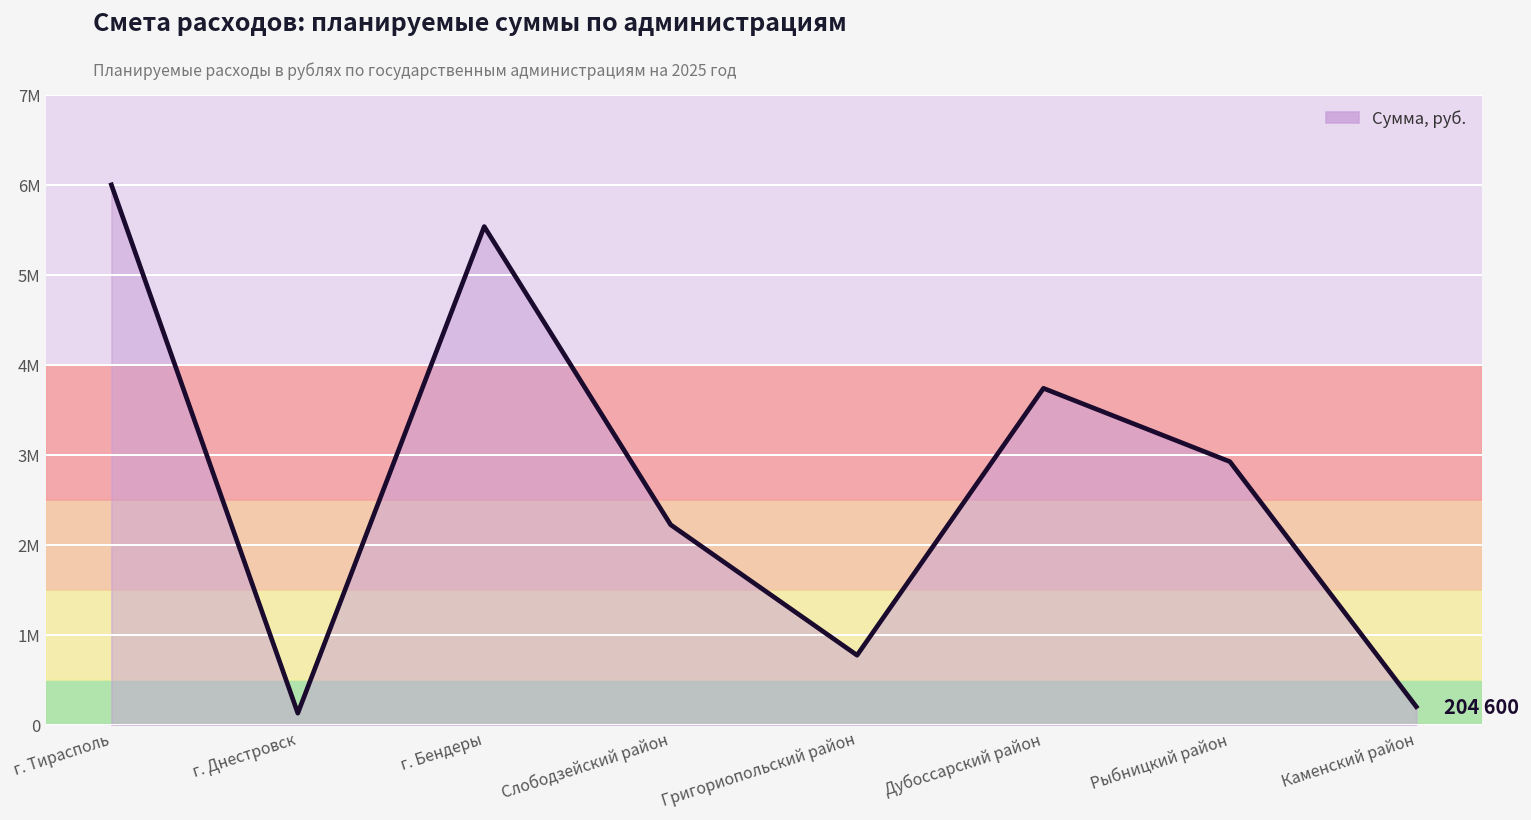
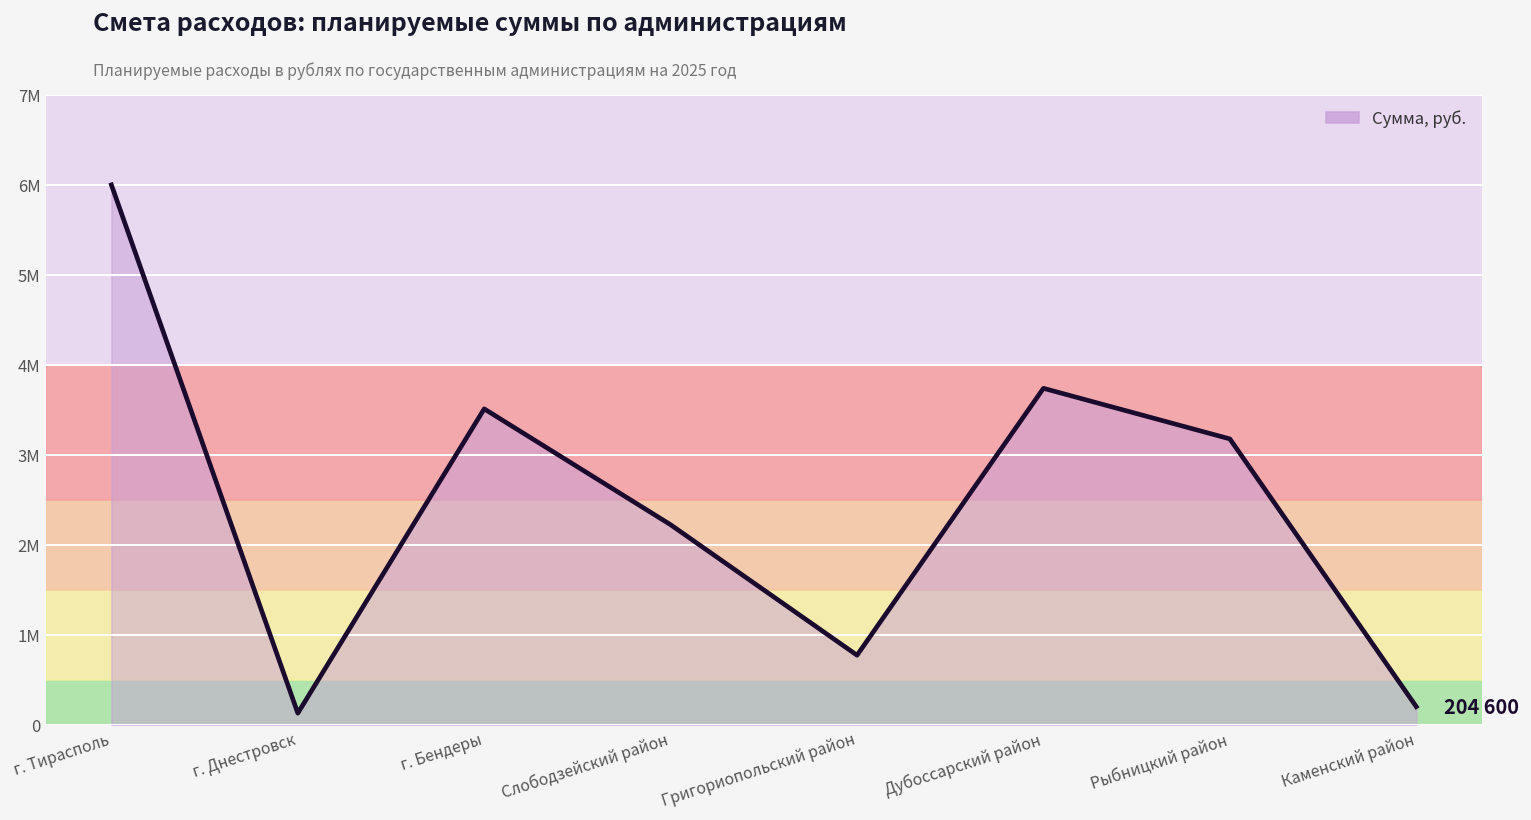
  {
    "г. Тирасполь": 6000000,
    "г. Днестровск": 100000,
-   "г. Бендеры": 5500000,
+   "г. Бендеры": 3500000,
    "Слободзейский район": 2200000,
    "Григориопольский район": 800000,
    "Дубоссарский район": 3700000,
-   "Рыбницкий район": 2900000
+   "Рыбницкий район": 3200000
  }
